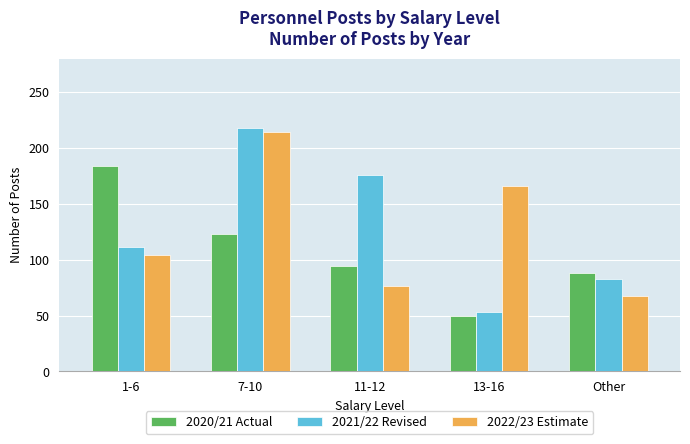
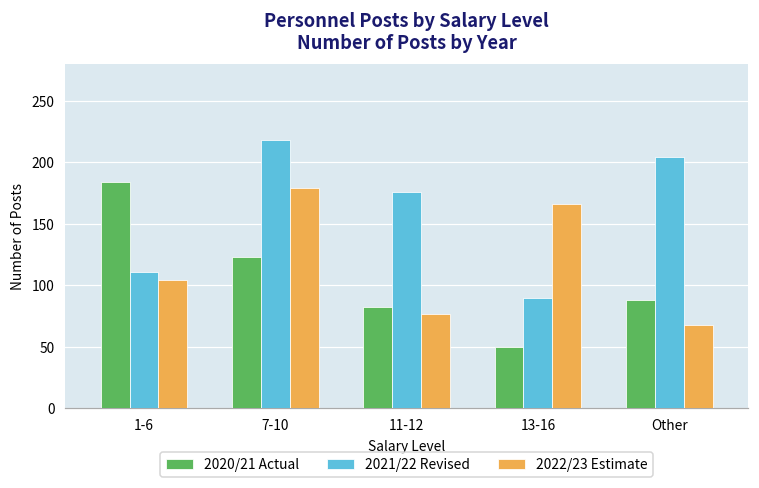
  {
    "2020/21 Actual": {
      "1-6": 184,
      "7-10": 123,
-     "11-12": 94,
+     "11-12": 82,
      "13-16": 50,
      "Other": 88
    },
    "2021/22 Revised": {
      "1-6": 111,
      "7-10": 218,
      "11-12": 176,
-     "13-16": 53,
-     "Other": 83
+     "13-16": 90,
+     "Other": 204
    },
    "2022/23 Estimate": {
      "1-6": 104,
-     "7-10": 215,
+     "7-10": 179,
      "11-12": 76,
      "13-16": 166,
      "Other": 68
    }
  }
